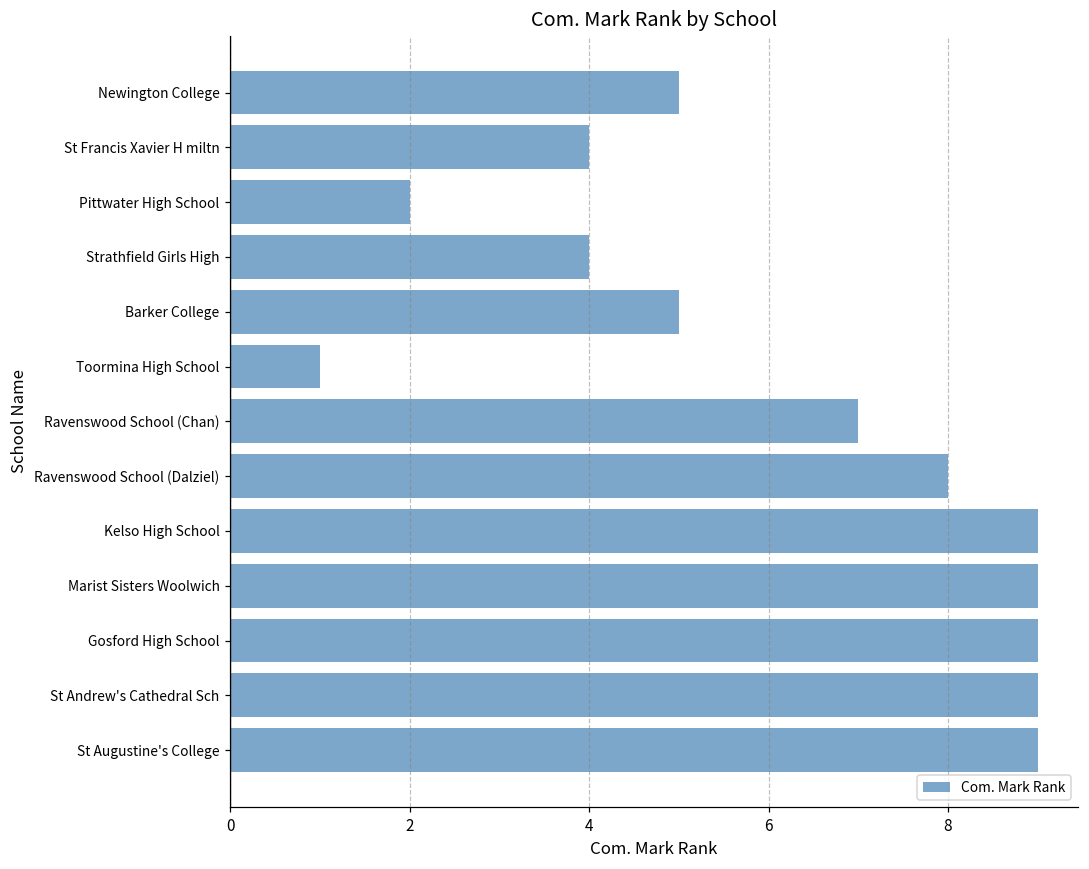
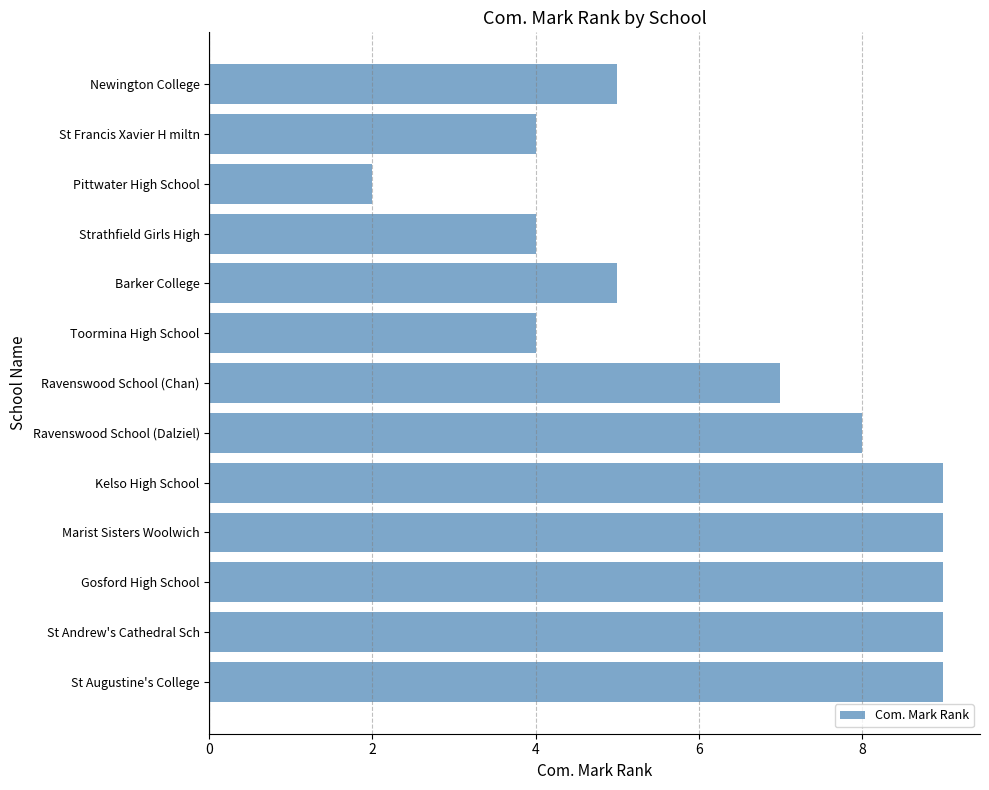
  {
    "Newington College": 5,
    "St Francis Xavier H miltn": 4,
    "Pittwater High School": 2,
    "Strathfield Girls High": 4,
    "Barker College": 5,
-   "Toormina High School": 1,
+   "Toormina High School": 4,
    "Ravenswood School (Chan)": 7,
    "Ravenswood School (Dalziel)": 8,
    "Kelso High School": 9,
    "Marist Sisters Woolwich": 9,
    "Gosford High School": 9,
    "St Andrew's Cathedral Sch": 9,
    "St Augustine's College": 9
  }
